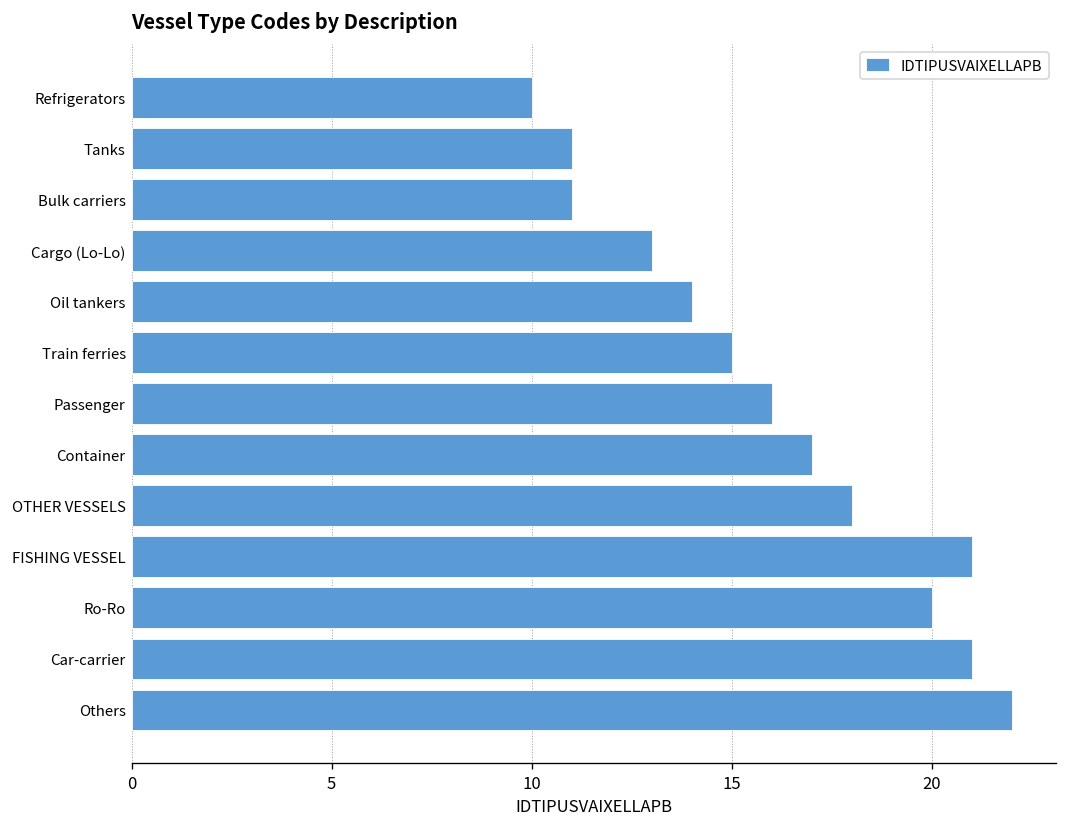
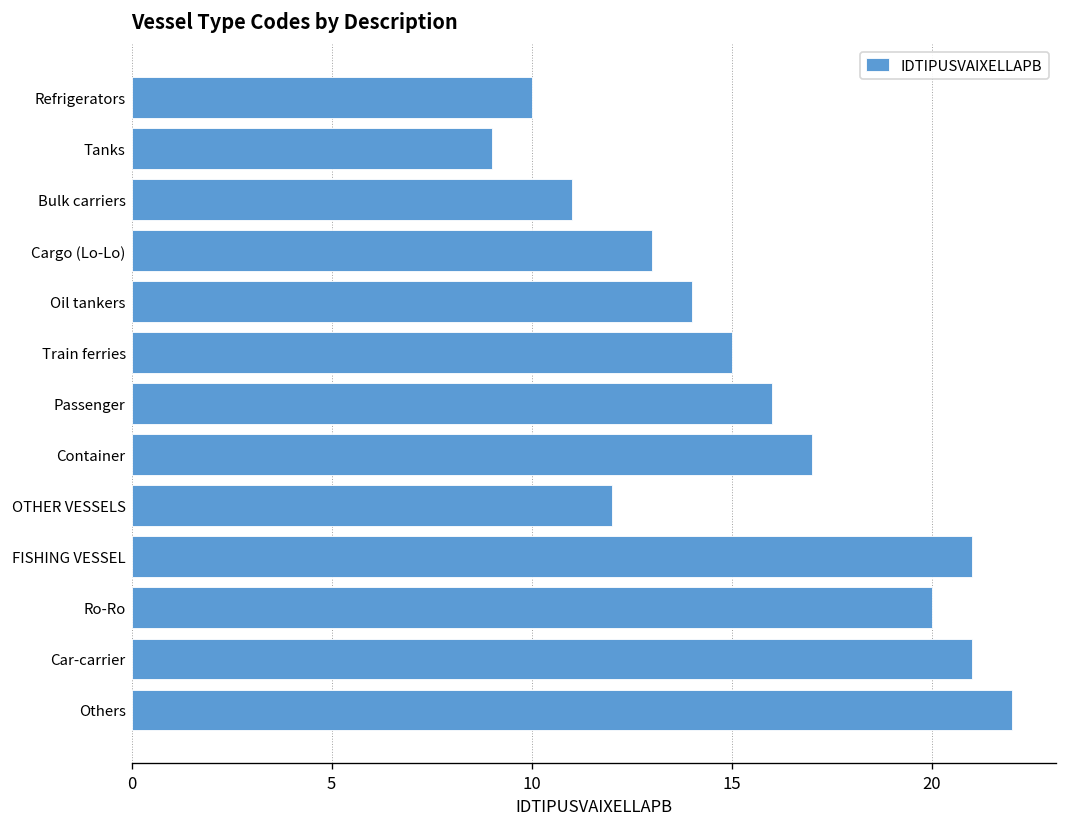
  {
    "Refrigerators": 10,
-   "Tanks": 11,
+   "Tanks": 9,
    "Bulk carriers": 11,
    "Cargo (Lo-Lo)": 13,
    "Oil tankers": 14,
    "Train ferries": 15,
    "Passenger": 16,
    "Container": 17,
-   "OTHER VESSELS": 18,
+   "OTHER VESSELS": 12,
    "FISHING VESSEL": 21,
    "Ro-Ro": 20,
    "Car-carrier": 21,
    "Others": 22
  }
